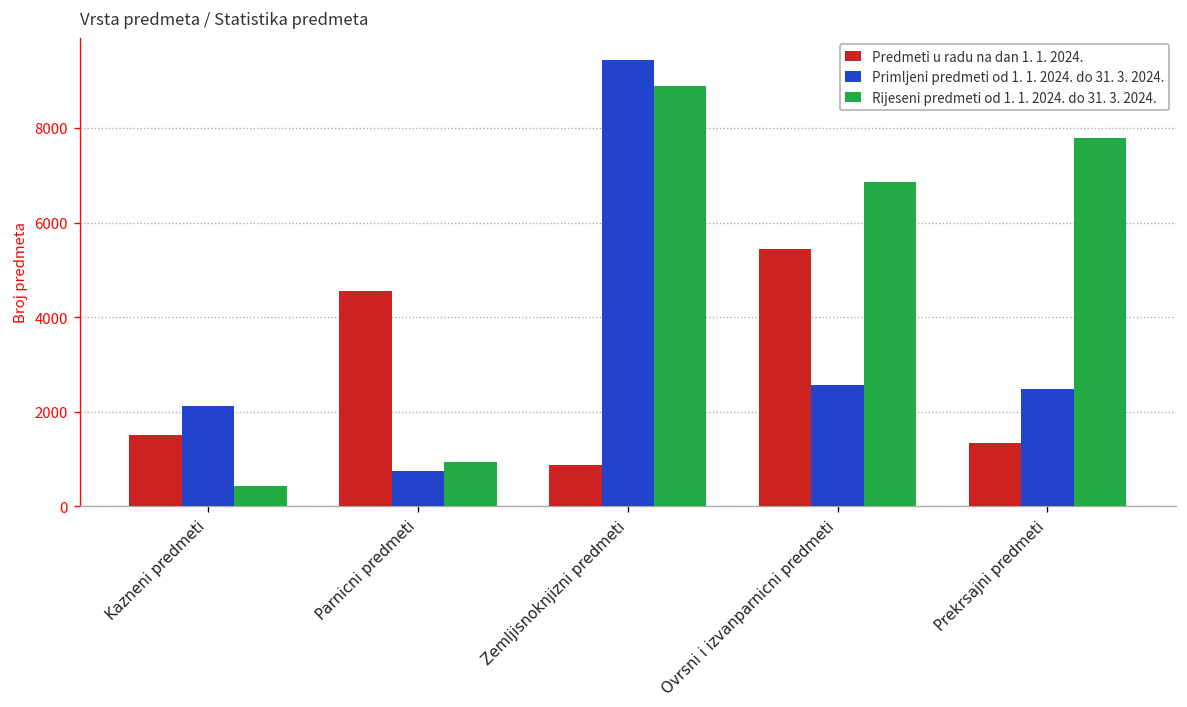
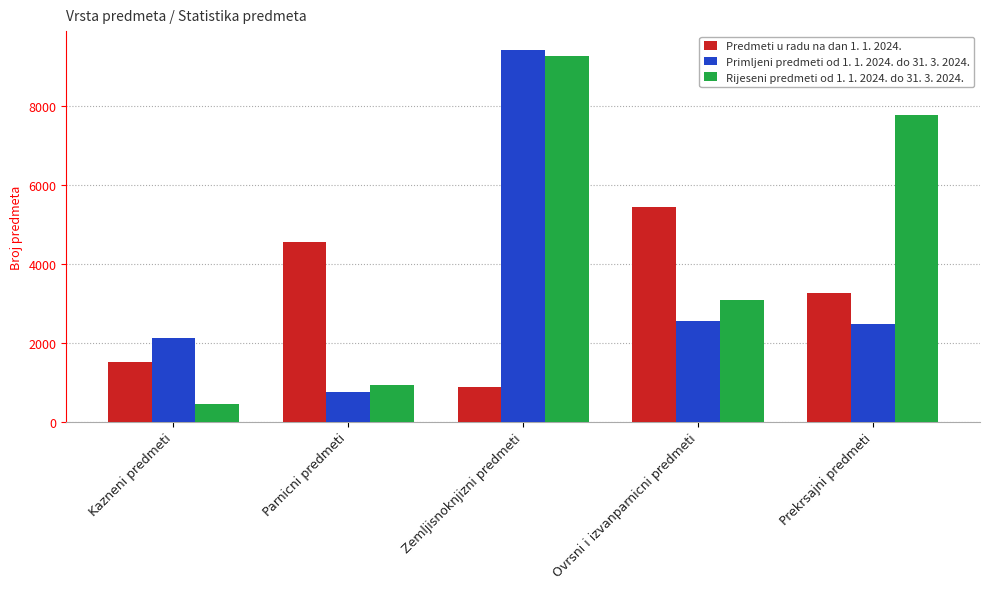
  {
    "Predmeti u radu na dan 1. 1. 2024.": {
      "Kazneni predmeti": 1500,
      "Parnicni predmeti": 4600,
      "Zemljisnoknjizni predmeti": 900,
      "Ovrsni i izvanparnicni predmeti": 5400,
-     "Prekrsajni predmeti": 1300
+     "Prekrsajni predmeti": 3300
    },
    "Primljeni predmeti od 1. 1. 2024. do 31. 3. 2024.": {
      "Kazneni predmeti": 2100,
      "Parnicni predmeti": 700,
      "Zemljisnoknjizni predmeti": 9400,
      "Ovrsni i izvanparnicni predmeti": 2600,
      "Prekrsajni predmeti": 2500
    },
    "Rijeseni predmeti od 1. 1. 2024. do 31. 3. 2024.": {
      "Kazneni predmeti": 400,
      "Parnicni predmeti": 900,
-     "Zemljisnoknjizni predmeti": 8900,
-     "Ovrsni i izvanparnicni predmeti": 6900,
+     "Zemljisnoknjizni predmeti": 9300,
+     "Ovrsni i izvanparnicni predmeti": 3100,
      "Prekrsajni predmeti": 7800
    }
  }
